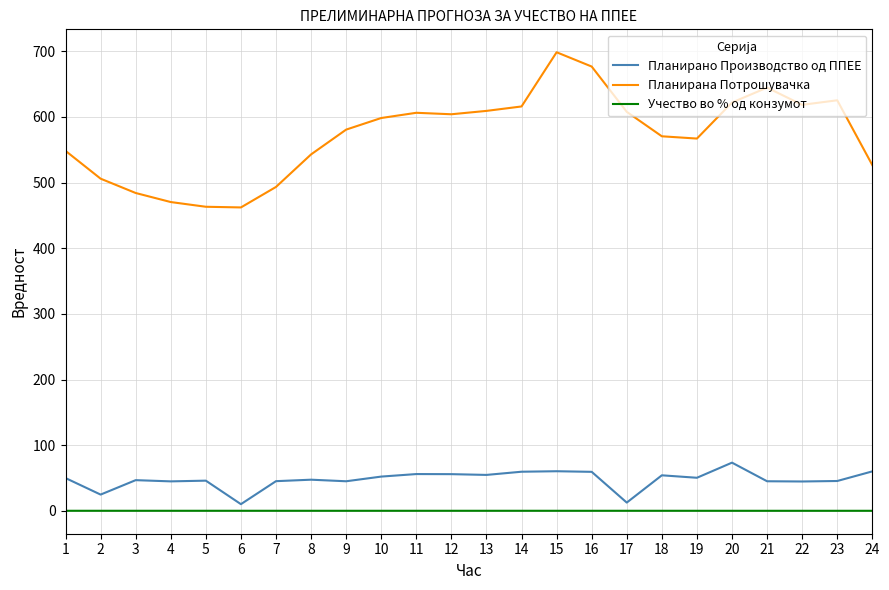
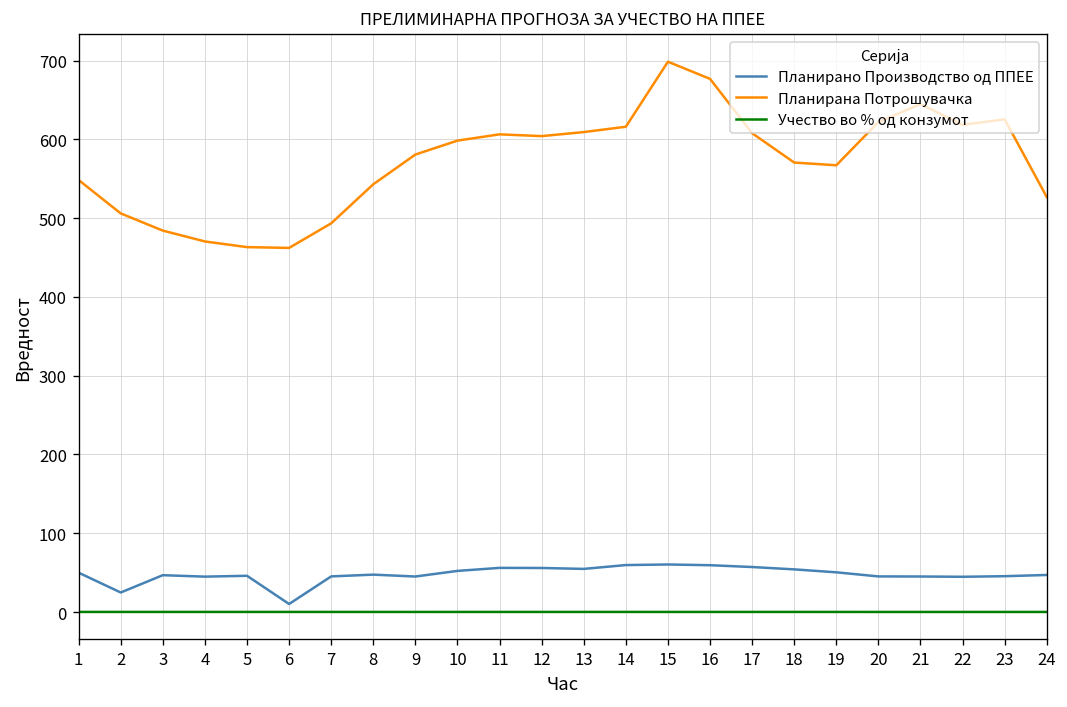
  {
    "Планирано Производство од ППЕЕ": {
      "1": 50,
      "2": 20,
      "3": 50,
      "4": 40,
      "5": 50,
      "6": 10,
      "7": 50,
      "8": 50,
      "9": 50,
      "10": 50,
      "11": 60,
      "12": 60,
      "13": 50,
      "14": 60,
      "15": 60,
      "16": 60,
-     "17": 10,
+     "17": 60,
      "18": 50,
      "19": 50,
-     "20": 70,
+     "20": 50,
      "21": 50,
      "22": 40,
      "23": 50,
-     "24": 60
+     "24": 50
    },
    "Планирана Потрошувачка": {
      "1": 550,
      "2": 510,
      "3": 480,
      "4": 470,
      "5": 460,
      "6": 460,
      "7": 490,
      "8": 540,
      "9": 580,
      "10": 600,
      "11": 610,
      "12": 600,
      "13": 610,
      "14": 620,
      "15": 700,
      "16": 680,
      "18": 570,
      "19": 570,
      "24": 530
    },
    "Учество во % од конзумот": {
      "1": 0,
      "2": 0,
      "3": 0,
      "4": 0,
      "5": 0,
      "6": 0,
      "7": 0,
      "8": 0,
      "9": 0,
      "10": 0,
      "11": 0,
      "12": 0,
      "13": 0,
      "14": 0,
      "15": 0,
      "16": 0,
      "17": 0,
      "18": 0,
      "19": 0,
      "20": 0,
      "21": 0,
      "22": 0,
      "23": 0,
      "24": 0
    }
  }
